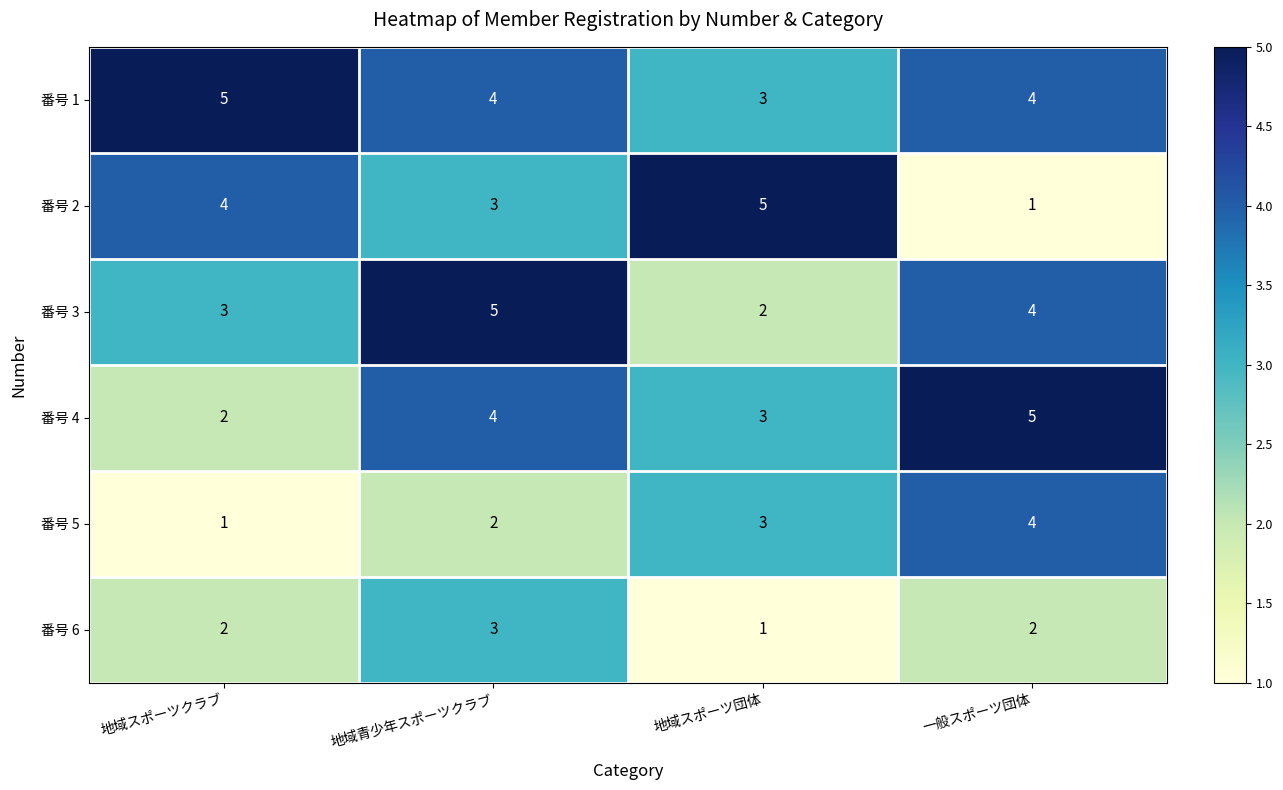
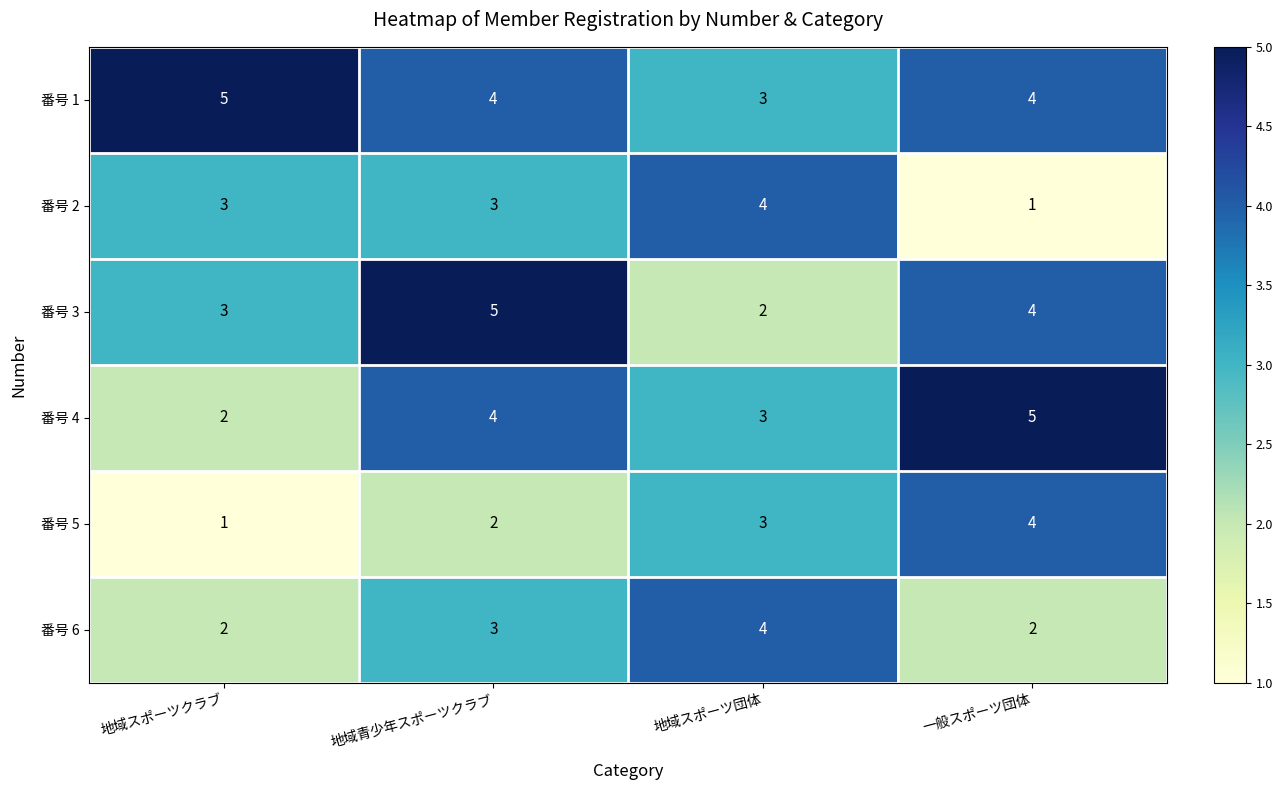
  {
    "番号 1": {
      "地域スポーツクラブ": 5,
      "地域青少年スポーツクラブ": 4,
      "地域スポーツ団体": 3,
      "一般スポーツ団体": 4
    },
    "番号 2": {
-     "地域スポーツクラブ": 4,
+     "地域スポーツクラブ": 3,
      "地域青少年スポーツクラブ": 3,
-     "地域スポーツ団体": 5,
+     "地域スポーツ団体": 4,
      "一般スポーツ団体": 1
    },
    "番号 3": {
      "地域スポーツクラブ": 3,
      "地域青少年スポーツクラブ": 5,
      "地域スポーツ団体": 2,
      "一般スポーツ団体": 4
    },
    "番号 4": {
      "地域スポーツクラブ": 2,
      "地域青少年スポーツクラブ": 4,
      "地域スポーツ団体": 3,
      "一般スポーツ団体": 5
    },
    "番号 5": {
      "地域スポーツクラブ": 1,
      "地域青少年スポーツクラブ": 2,
      "地域スポーツ団体": 3,
      "一般スポーツ団体": 4
    },
    "番号 6": {
      "地域スポーツクラブ": 2,
      "地域青少年スポーツクラブ": 3,
-     "地域スポーツ団体": 1,
+     "地域スポーツ団体": 4,
      "一般スポーツ団体": 2
    }
  }
